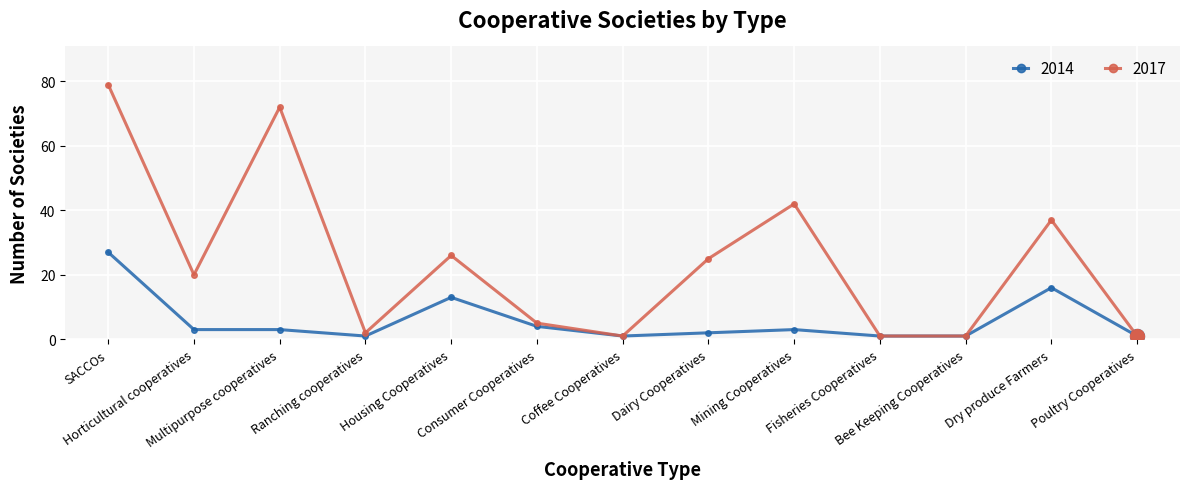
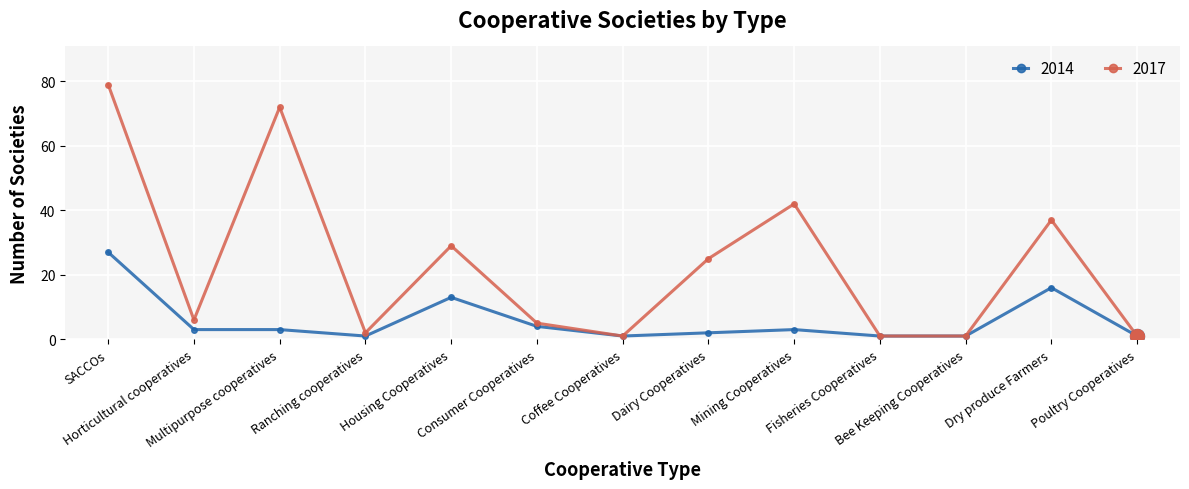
  {
    "2017": {
      "SACCOs": 79,
-     "Horticultural cooperatives": 20,
+     "Horticultural cooperatives": 6,
      "Multipurpose cooperatives": 72,
      "Ranching cooperatives": 2,
-     "Housing Cooperatives": 26,
+     "Housing Cooperatives": 29,
      "Consumer Cooperatives": 5,
      "Dairy Cooperatives": 25,
      "Mining Cooperatives": 42,
      "Dry produce Farmers": 37
    }
  }
